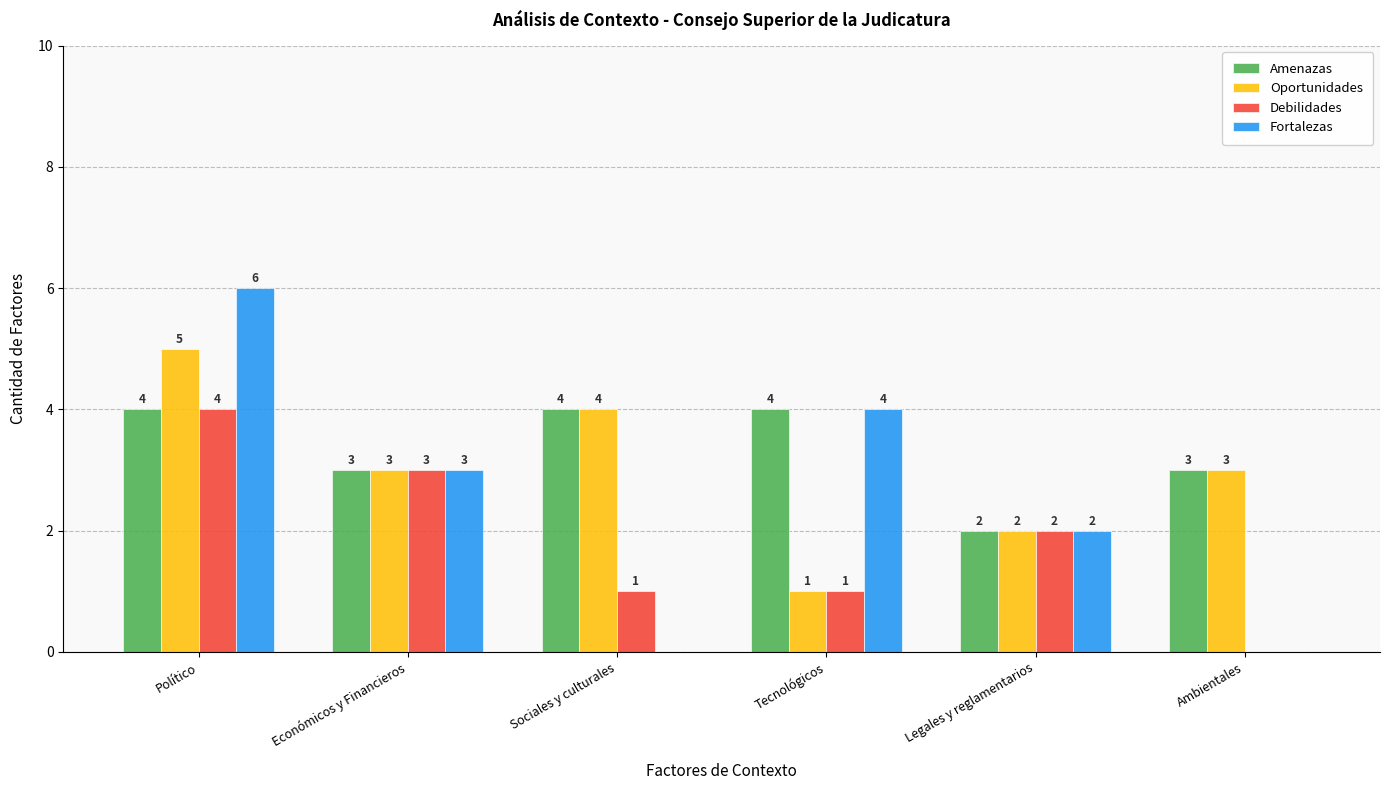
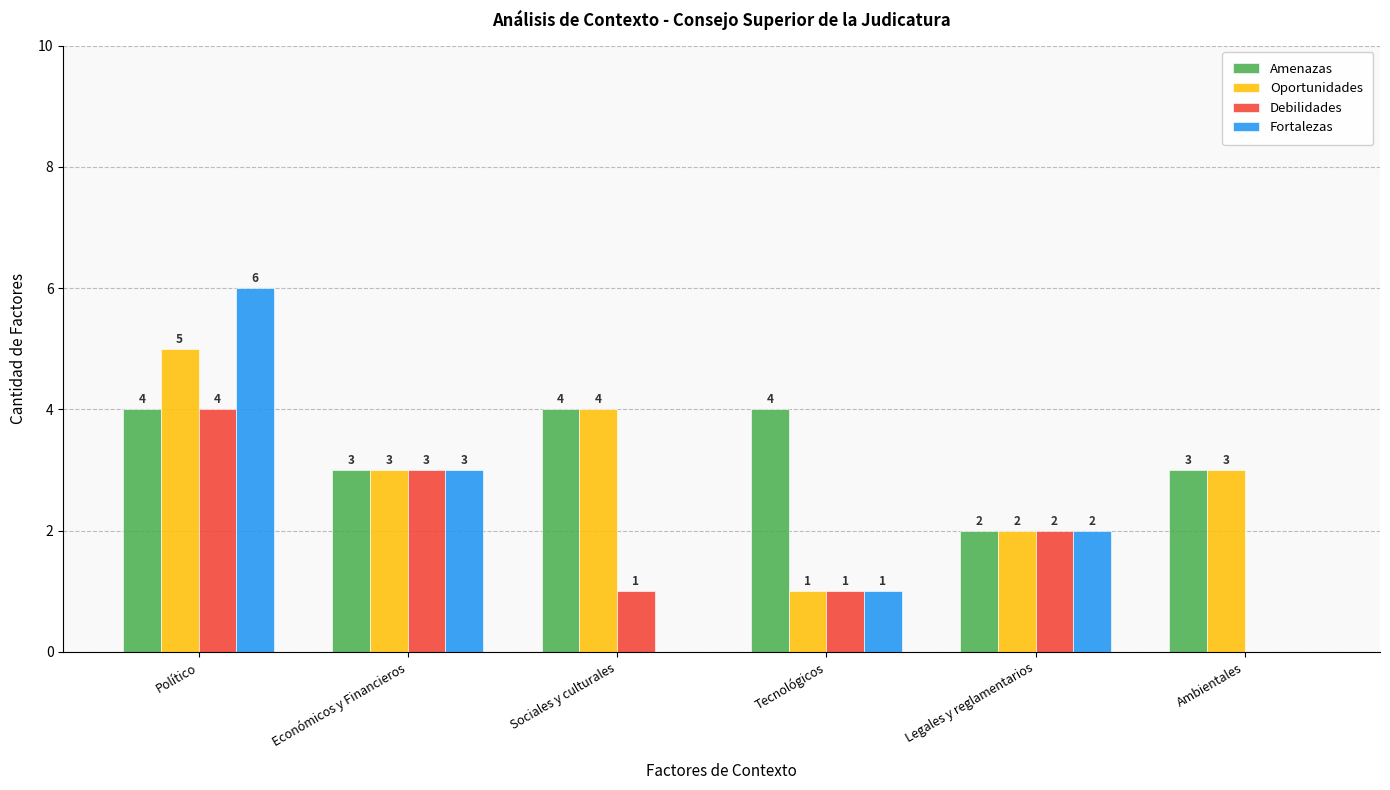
  {
    "Amenazas": {
      "Político": 4,
      "Económicos y Financieros": 3,
      "Sociales y culturales": 4,
      "Tecnológicos": 4,
      "Legales y reglamentarios": 2,
      "Ambientales": 3
    },
    "Oportunidades": {
      "Político": 5,
      "Económicos y Financieros": 3,
      "Sociales y culturales": 4,
      "Tecnológicos": 1,
      "Legales y reglamentarios": 2,
      "Ambientales": 3
    },
    "Debilidades": {
      "Político": 4,
      "Económicos y Financieros": 3,
      "Sociales y culturales": 1,
      "Tecnológicos": 1,
      "Legales y reglamentarios": 2
    },
    "Fortalezas": {
      "Político": 6,
      "Económicos y Financieros": 3,
-     "Tecnológicos": 4,
+     "Tecnológicos": 1,
      "Legales y reglamentarios": 2
    }
  }
